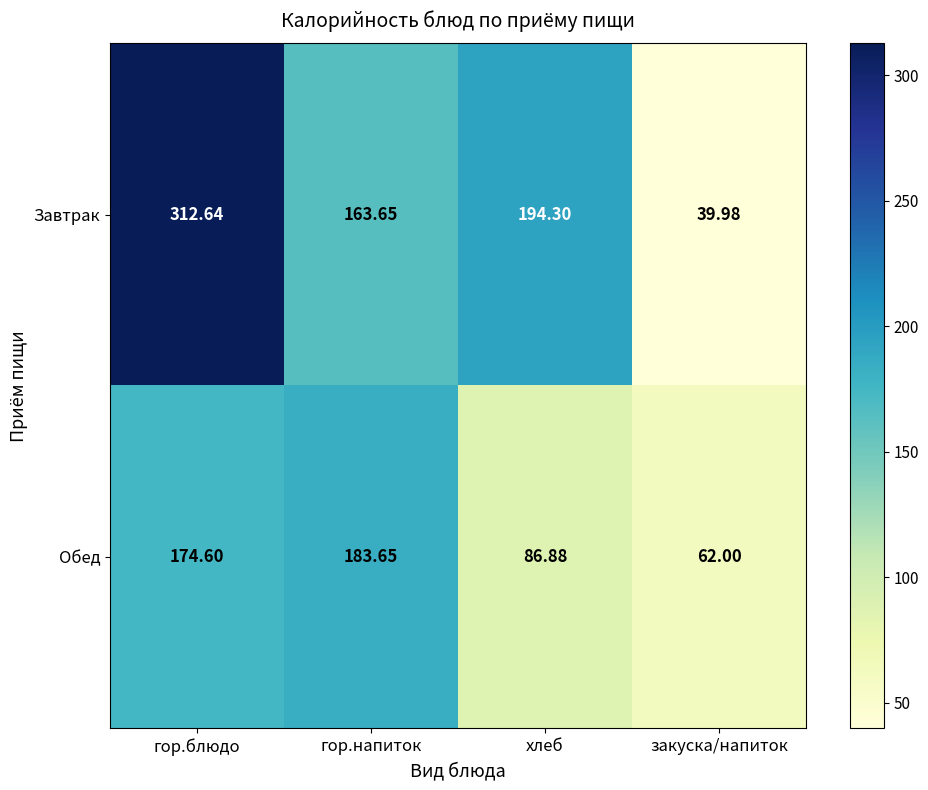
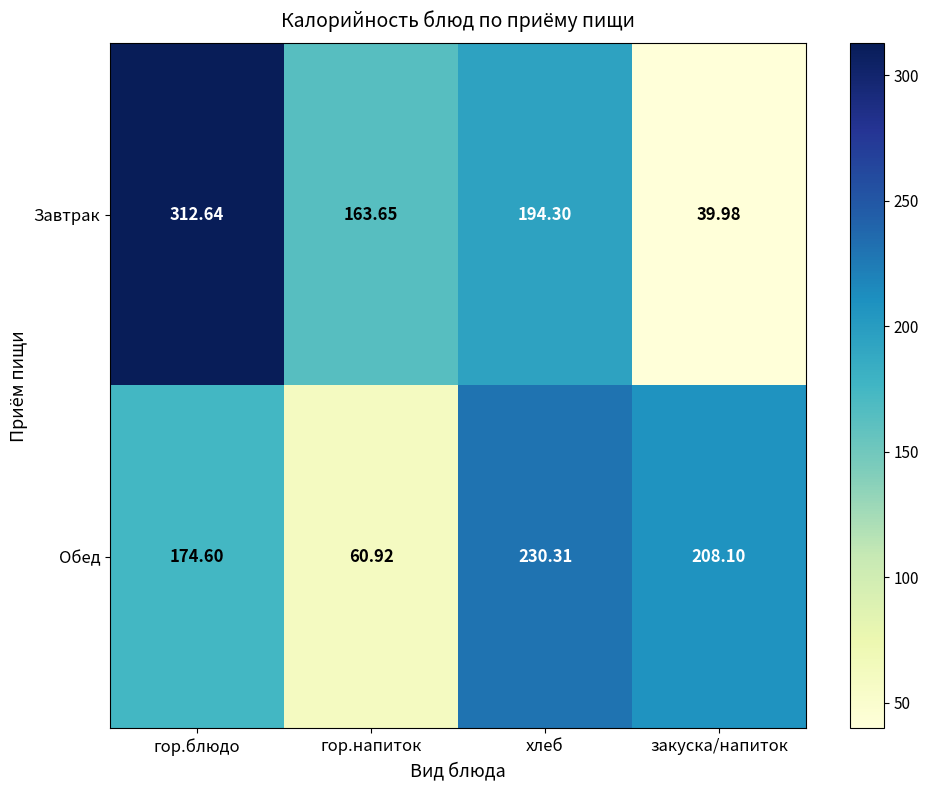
  {
    "Завтрак": {
      "гор.блюдо": 312.64,
      "гор.напиток": 163.65,
      "хлеб": 194.30,
      "закуска/напиток": 39.98
    },
    "Обед": {
      "гор.блюдо": 174.60,
-     "гор.напиток": 183.65,
-     "хлеб": 86.88,
-     "закуска/напиток": 62.00
+     "гор.напиток": 60.92,
+     "хлеб": 230.31,
+     "закуска/напиток": 208.10
    }
  }
